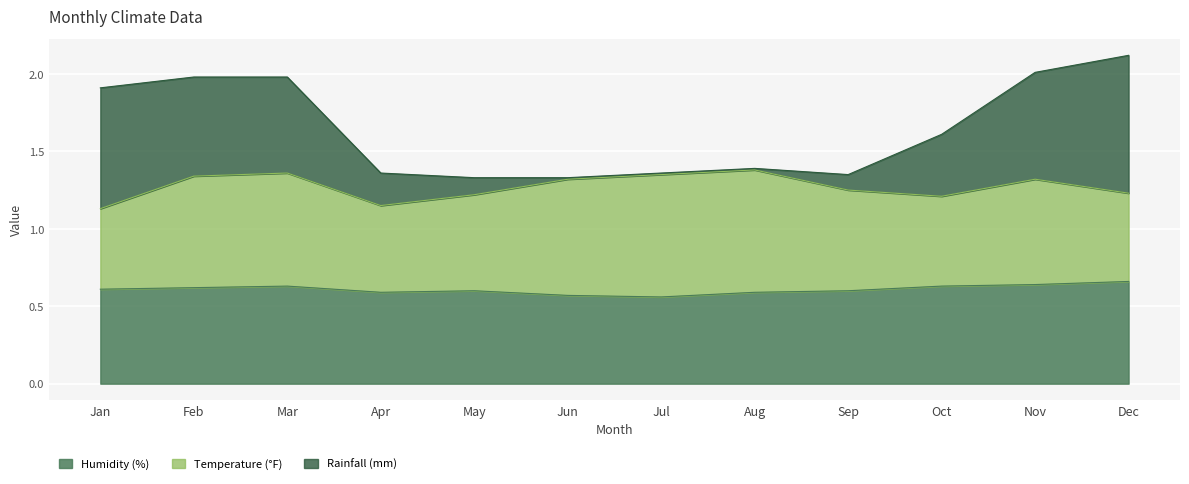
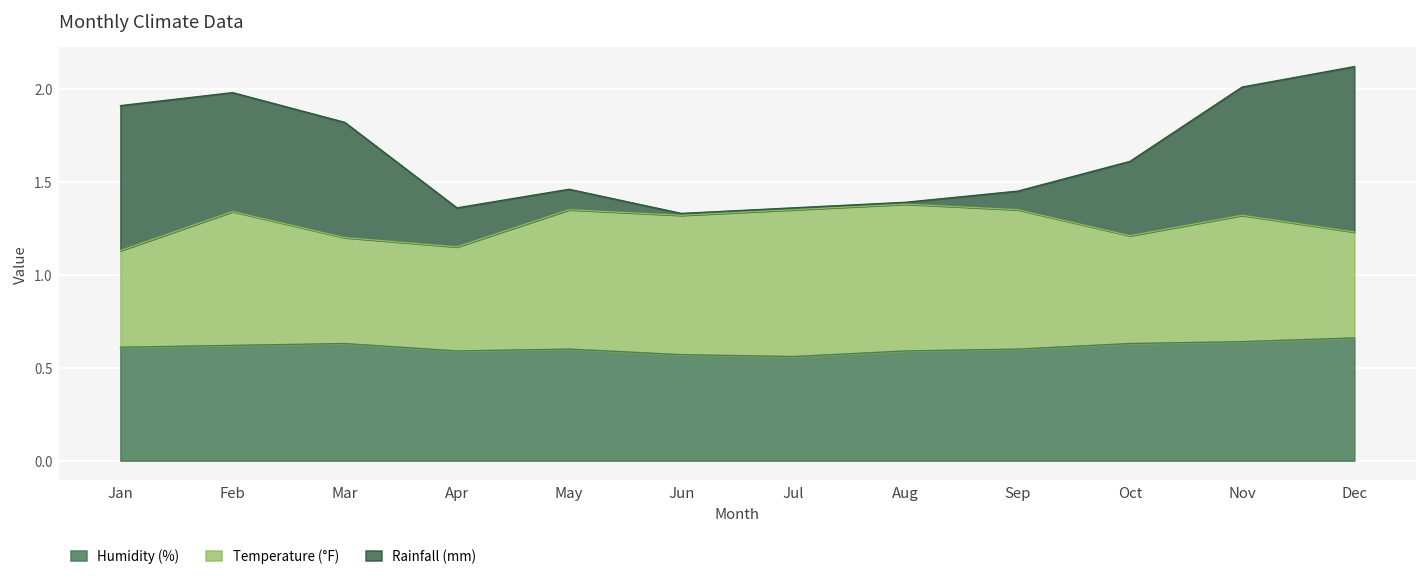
  {
    "Temperature (°F)": {
      "Jan": 0.52,
      "Feb": 0.72,
-     "Mar": 0.73,
+     "Mar": 0.57,
      "Apr": 0.56,
-     "May": 0.62,
-     "Sep": 0.65,
+     "May": 0.75,
+     "Sep": 0.75,
      "Oct": 0.58,
      "Nov": 0.68,
      "Dec": 0.57
    }
  }
